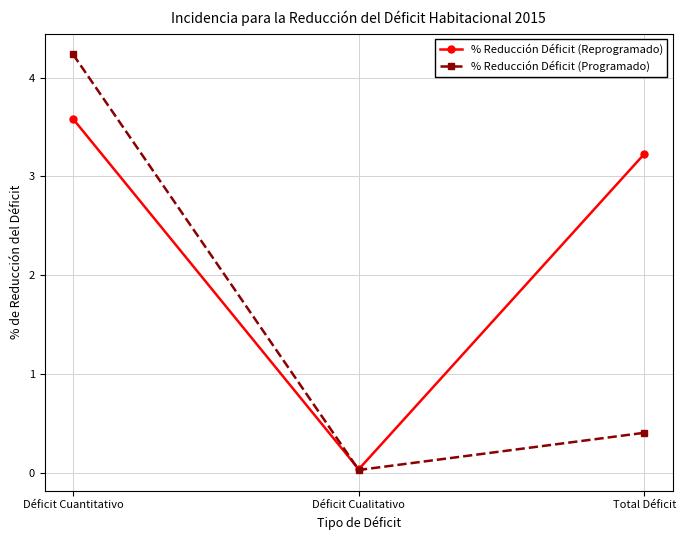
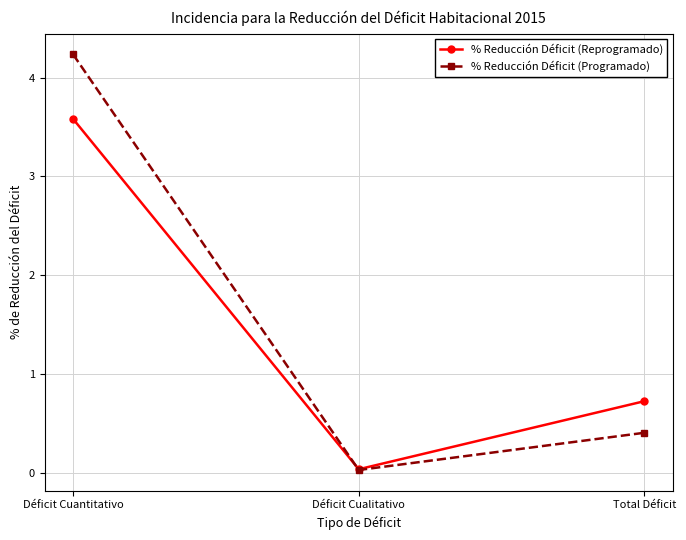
  {
    "% Reducción Déficit (Reprogramado)": {
      "Déficit Cuantitativo": 3.6,
-     "Total Déficit": 3.2
+     "Total Déficit": 0.7
    },
    "% Reducción Déficit (Programado)": {
      "Déficit Cuantitativo": 4.2,
      "Total Déficit": 0.4
    }
  }
